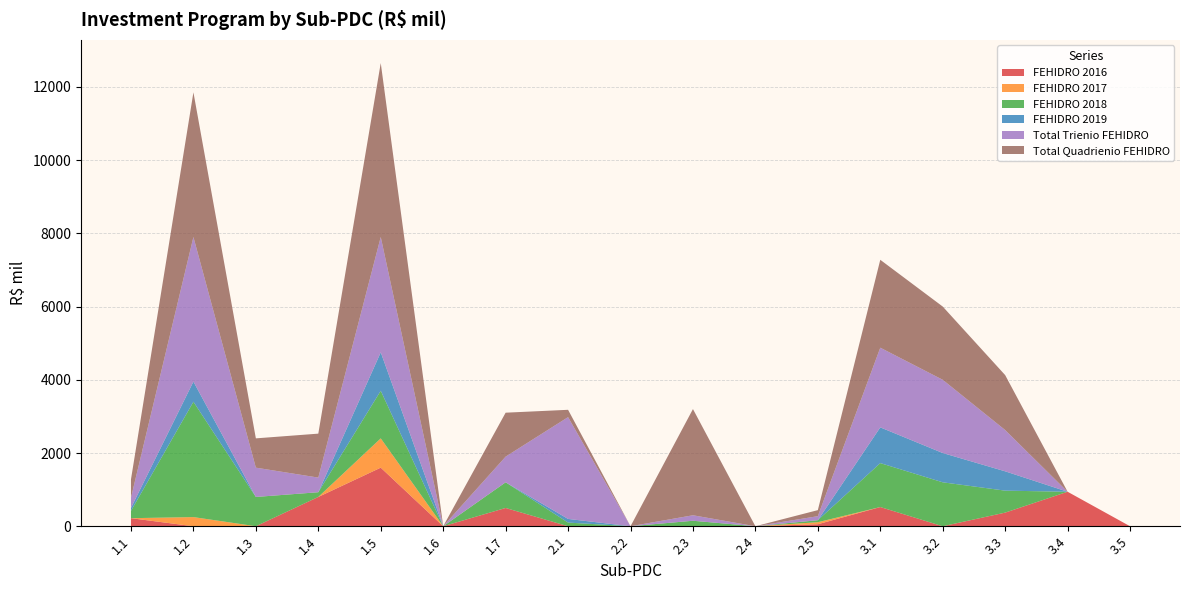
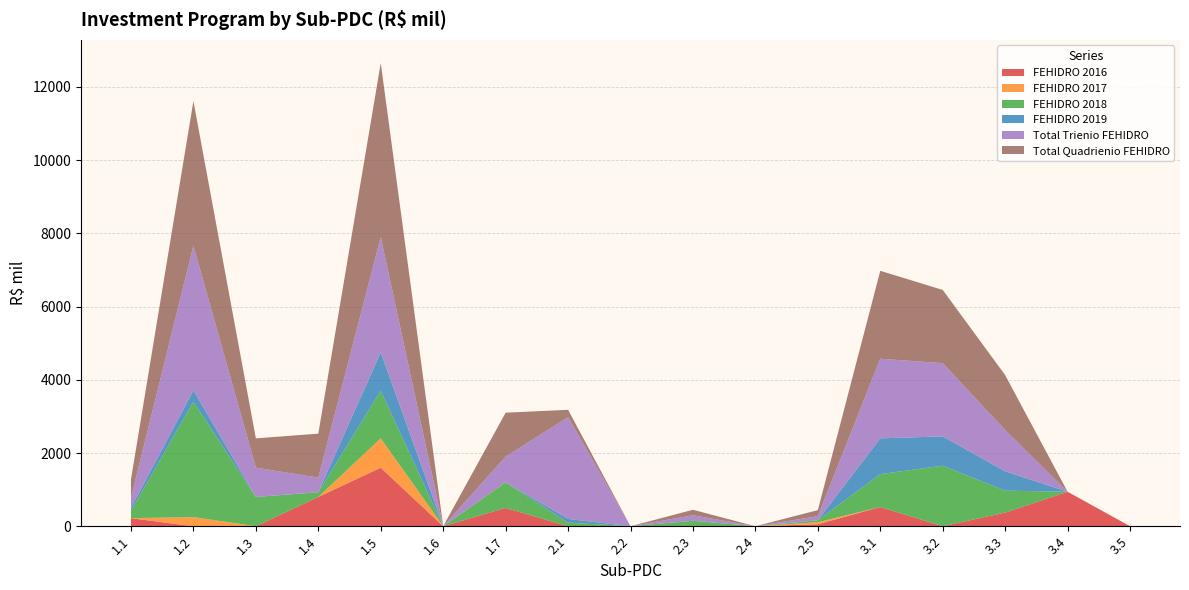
  {
    "FEHIDRO 2016": {
      "1.2": 0,
      "1.5": 1600
    },
    "FEHIDRO 2018": {
      "1.1": 200,
      "1.2": 3200,
      "1.5": 1300,
      "2.1": 100,
-     "3.1": 1200,
-     "3.2": 1200,
+     "3.1": 900,
+     "3.2": 1700,
      "3.3": 600
    },
    "FEHIDRO 2019": {
      "1.1": 100,
-     "1.2": 600,
+     "1.2": 300,
      "1.5": 1100,
      "2.1": 100,
      "3.1": 1000,
      "3.2": 800,
      "3.3": 500
    },
    "Total Trienio FEHIDRO": {
      "1.1": 300,
      "1.2": 4000,
      "1.3": 800,
      "1.4": 400,
      "1.5": 3200,
      "1.7": 700,
      "2.1": 2800,
      "2.3": 200,
      "2.5": 100,
      "3.1": 2200,
      "3.2": 2000,
      "3.3": 1100
    },
    "Total Quadrienio FEHIDRO": {
      "1.1": 500,
      "1.2": 4000,
      "1.3": 800,
      "1.4": 1200,
      "1.5": 4800,
      "1.7": 1200,
      "2.1": 200,
-     "2.3": 2900,
+     "2.3": 200,
      "2.5": 200,
      "3.1": 2400,
      "3.2": 2000,
      "3.3": 1500
    }
  }
